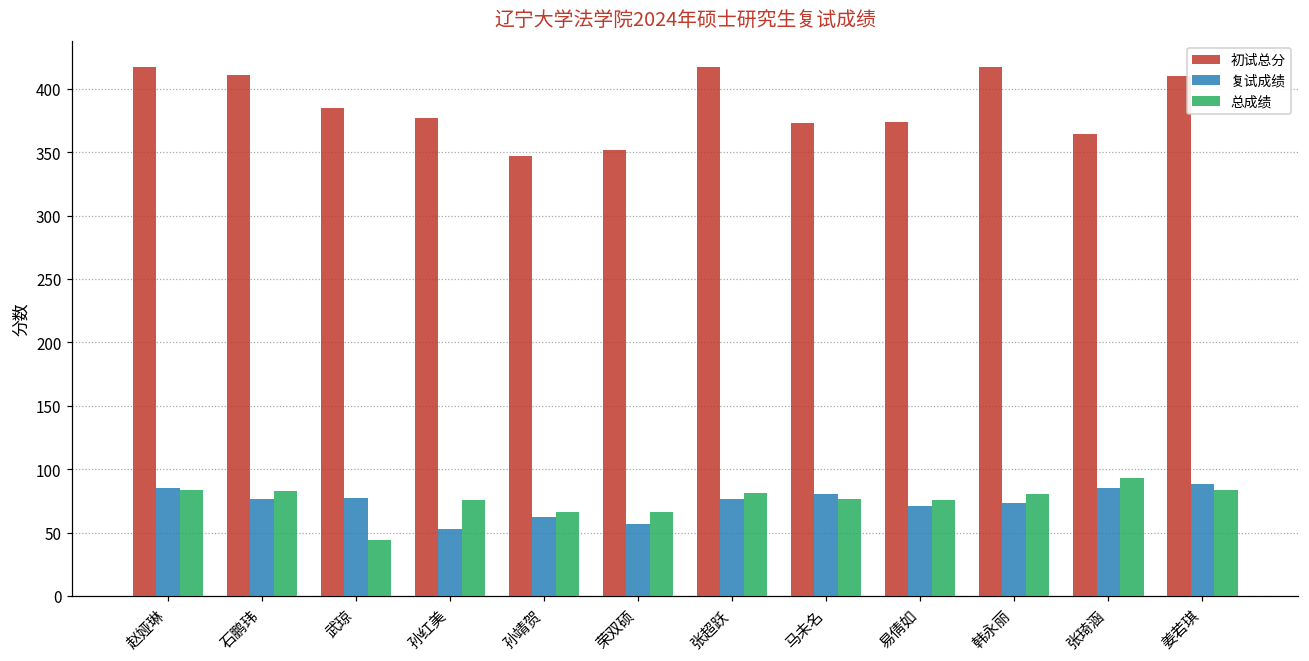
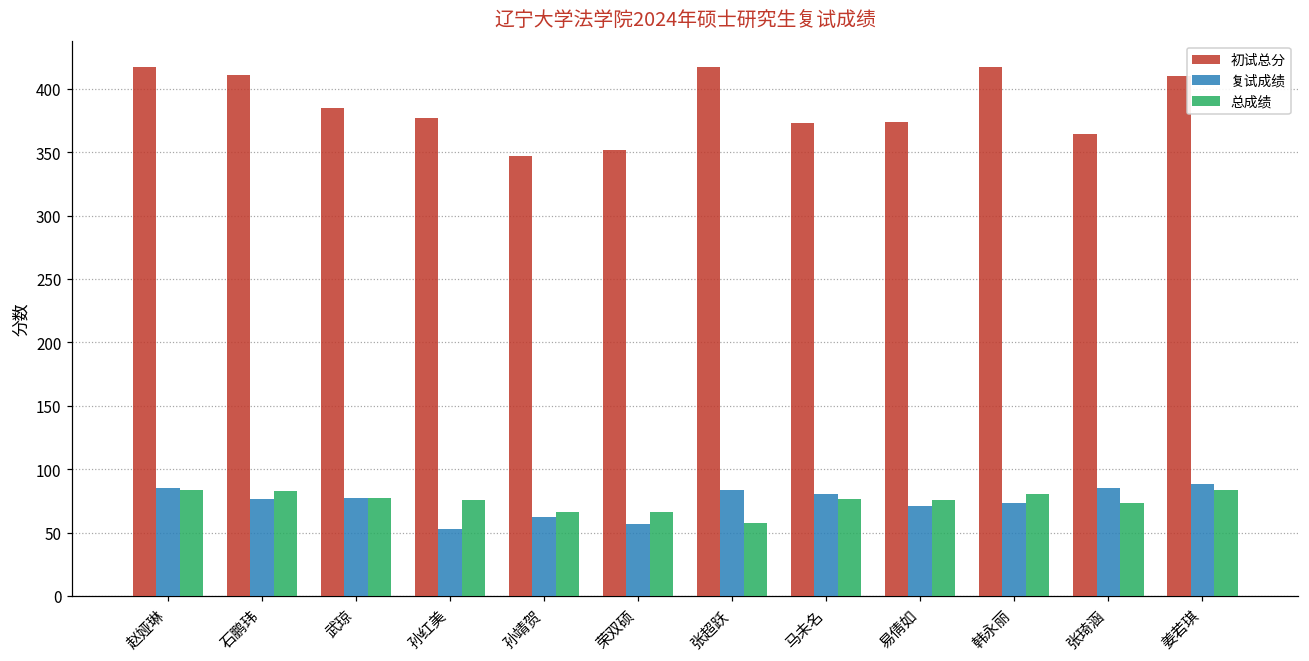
  {
    "初试总分": {
      "赵娅琳": 417,
      "石鹏玮": 411,
      "武琼": 385,
      "孙红美": 377,
      "孙靖贺": 347,
      "荣双硕": 352,
      "张超跃": 417,
      "马未名": 373,
      "易倩如": 374,
      "韩永丽": 417,
      "张琦涵": 364,
      "姜若琪": 410
    },
    "复试成绩": {
      "赵娅琳": 85,
      "石鹏玮": 77,
      "武琼": 78,
      "孙红美": 53,
      "孙靖贺": 62,
      "荣双硕": 57,
-     "张超跃": 77,
+     "张超跃": 84,
      "马未名": 80,
      "易倩如": 71,
      "韩永丽": 74,
      "张琦涵": 85,
      "姜若琪": 88
    },
    "总成绩": {
      "赵娅琳": 84,
      "石鹏玮": 83,
-     "武琼": 44,
+     "武琼": 77,
      "孙红美": 76,
      "孙靖贺": 66,
      "荣双硕": 66,
-     "张超跃": 81,
+     "张超跃": 58,
      "马未名": 76,
      "易倩如": 76,
      "韩永丽": 80,
-     "张琦涵": 93,
+     "张琦涵": 73,
      "姜若琪": 84
    }
  }
